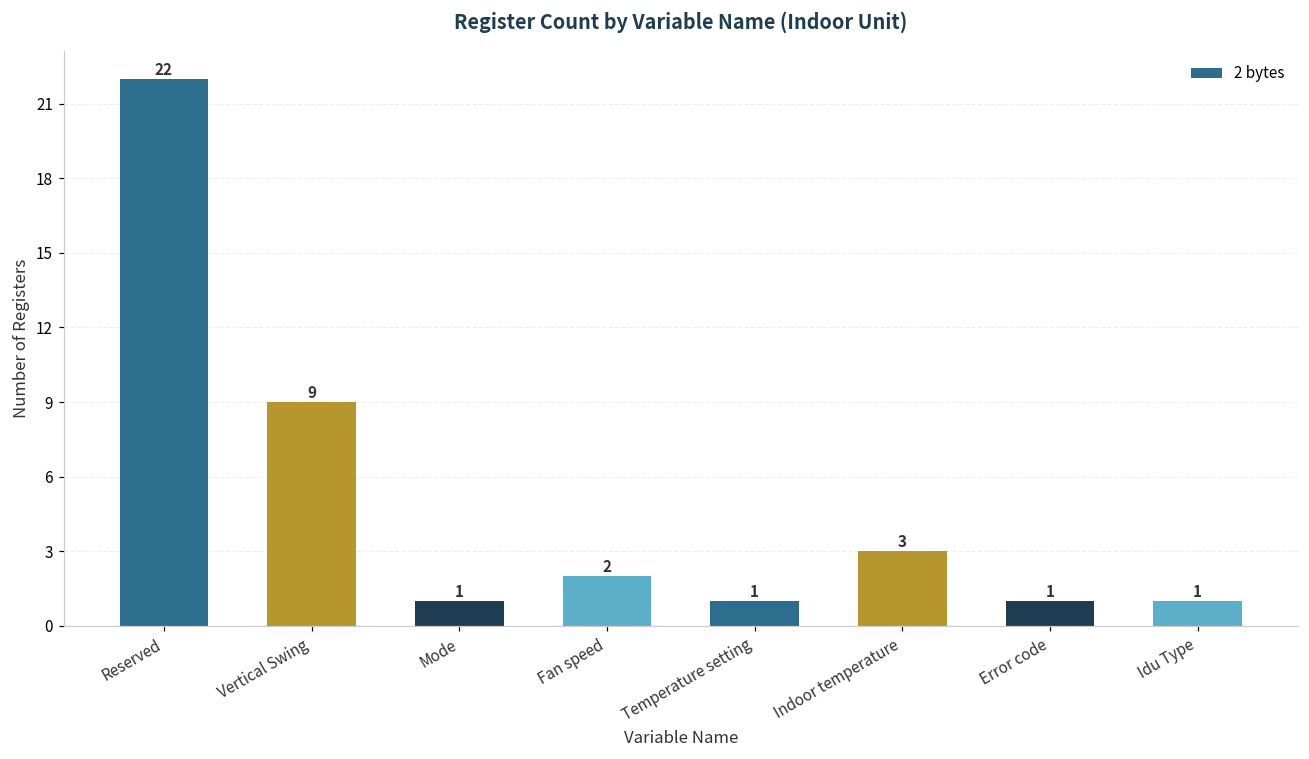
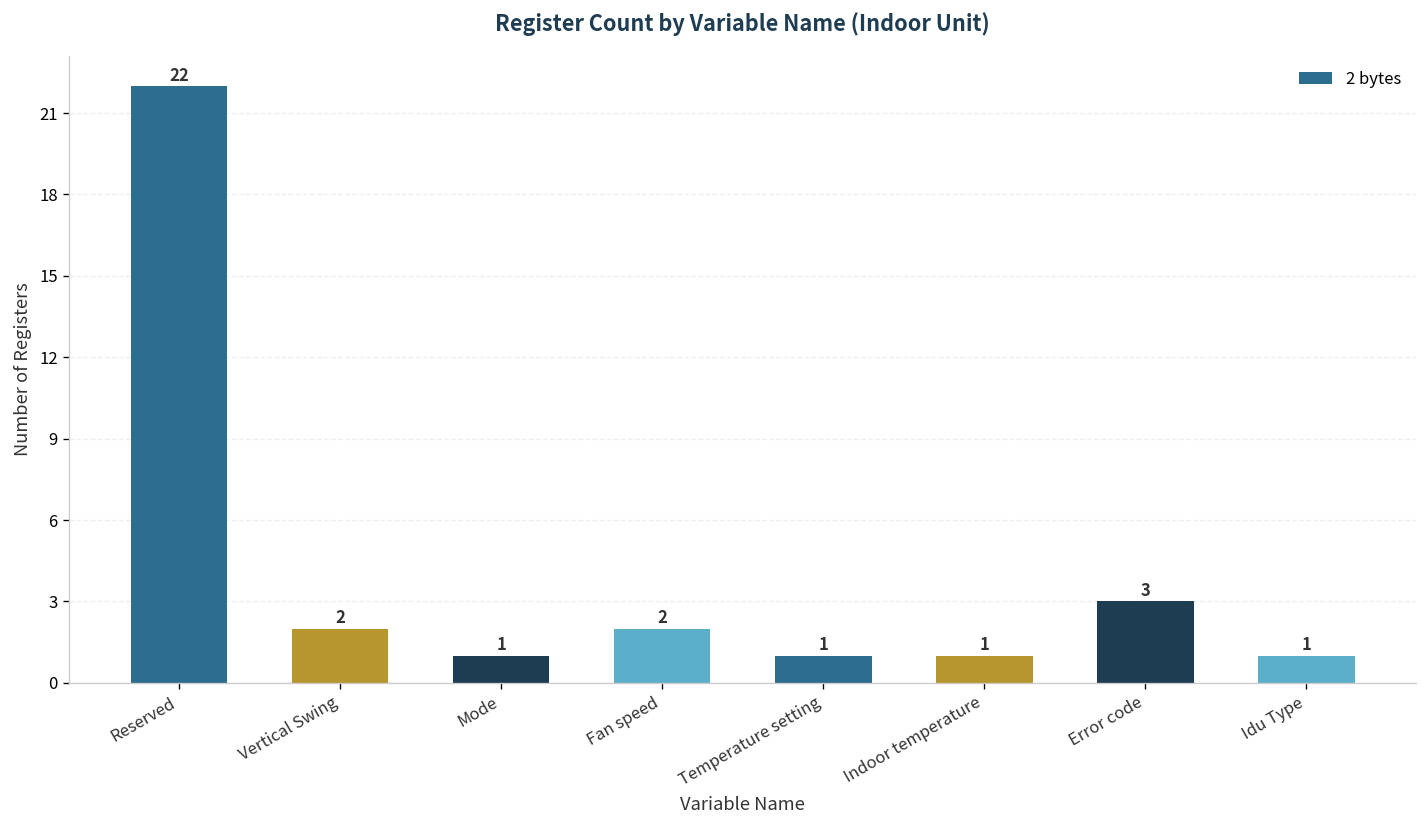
  {
    "Reserved": 22,
-   "Vertical Swing": 9,
+   "Vertical Swing": 2,
    "Mode": 1,
    "Fan speed": 2,
    "Temperature setting": 1,
-   "Indoor temperature": 3,
-   "Error code": 1,
+   "Indoor temperature": 1,
+   "Error code": 3,
    "Idu Type": 1
  }
